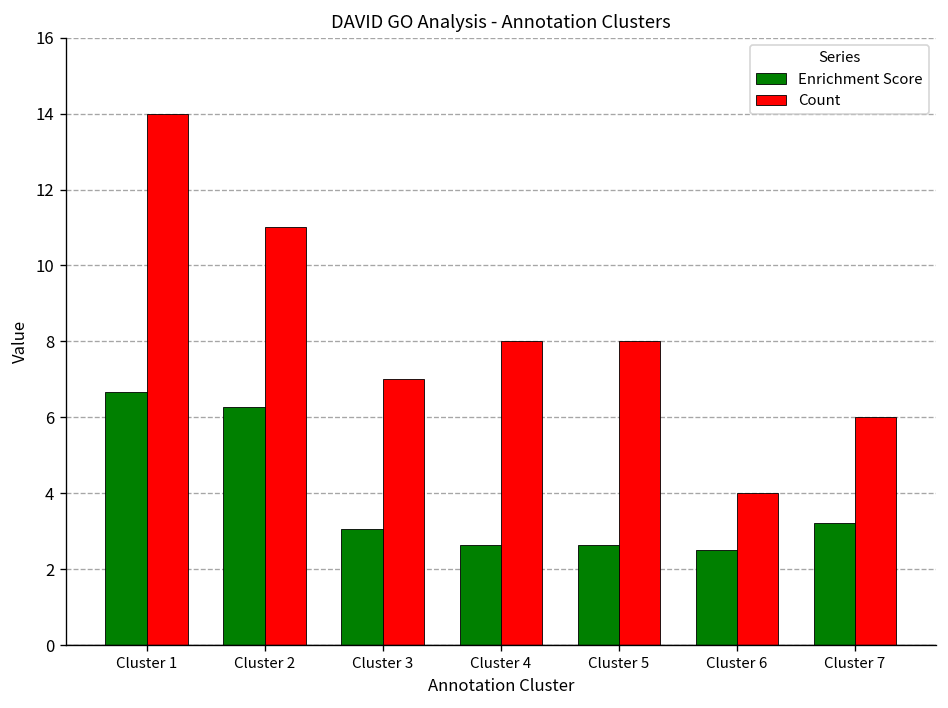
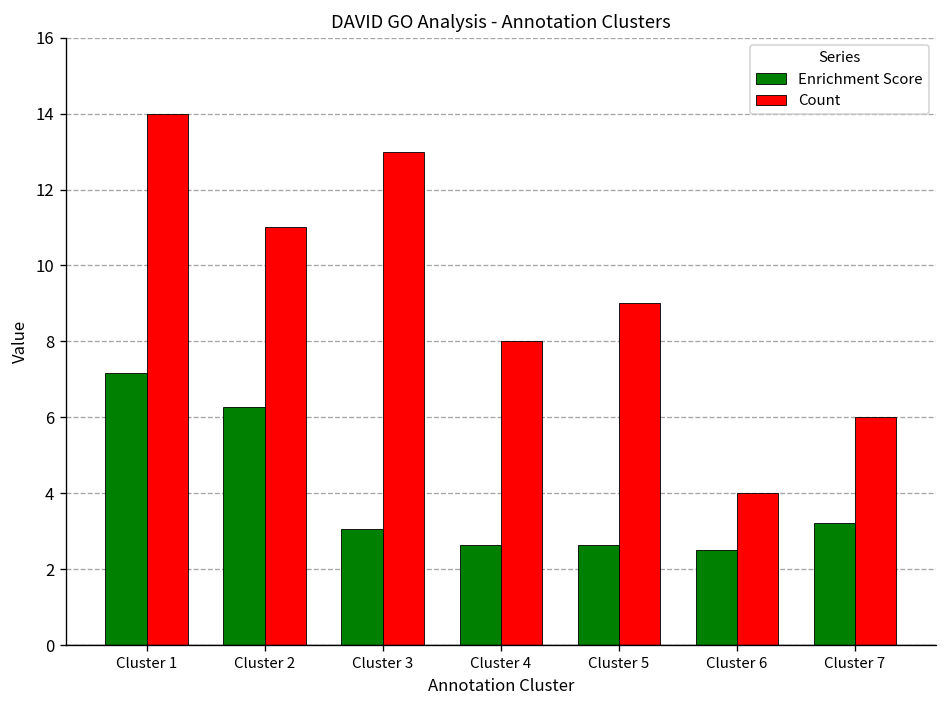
  {
    "Enrichment Score": {
-     "Cluster 1": 6.7,
+     "Cluster 1": 7.2,
      "Cluster 2": 6.3,
      "Cluster 3": 3.1,
      "Cluster 4": 2.6,
      "Cluster 5": 2.6,
      "Cluster 6": 2.5,
      "Cluster 7": 3.2
    },
    "Count": {
      "Cluster 1": 14,
      "Cluster 2": 11,
-     "Cluster 3": 7,
+     "Cluster 3": 13,
      "Cluster 4": 8,
-     "Cluster 5": 8,
+     "Cluster 5": 9,
      "Cluster 6": 4,
      "Cluster 7": 6
    }
  }
